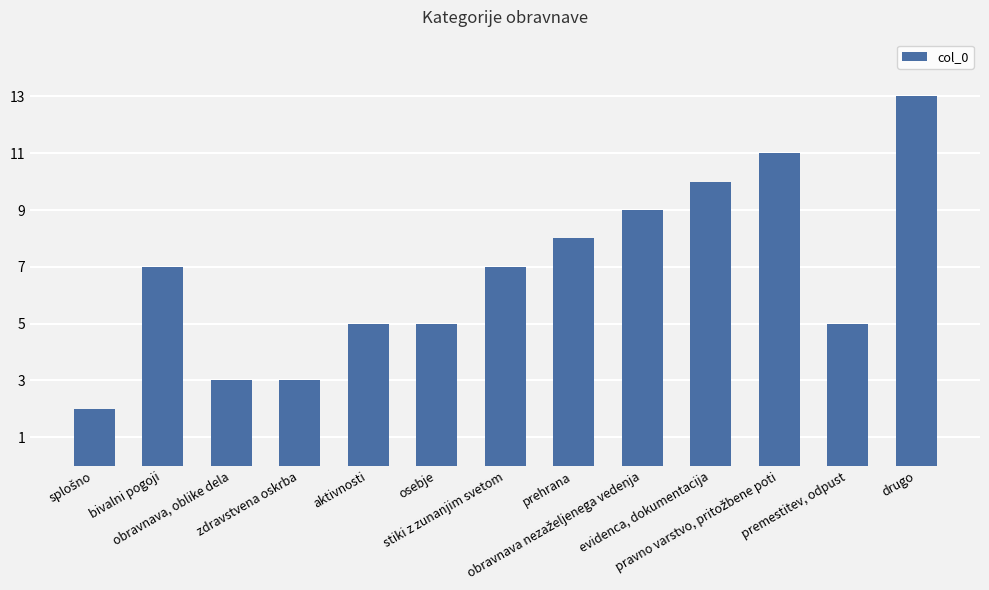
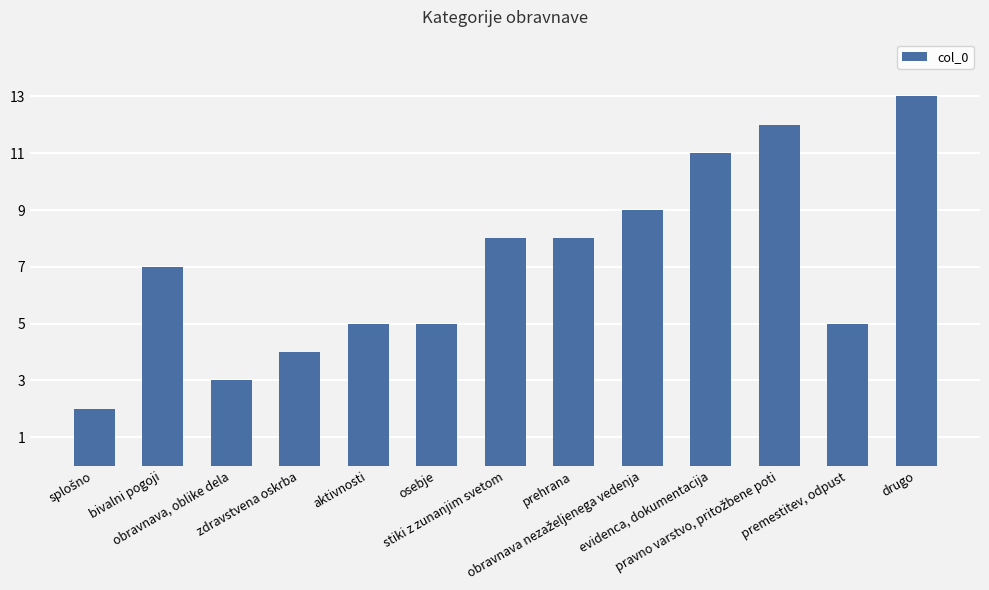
  {
    "splošno": 2,
    "bivalni pogoji": 7,
    "obravnava, oblike dela": 3,
-   "zdravstvena oskrba": 3,
+   "zdravstvena oskrba": 4,
    "aktivnosti": 5,
    "osebje": 5,
-   "stiki z zunanjim svetom": 7,
+   "stiki z zunanjim svetom": 8,
    "prehrana": 8,
    "obravnava nezaželjenega vedenja": 9,
-   "evidenca, dokumentacija": 10,
-   "pravno varstvo, pritožbene poti": 11,
+   "evidenca, dokumentacija": 11,
+   "pravno varstvo, pritožbene poti": 12,
    "premestitev, odpust": 5,
    "drugo": 13
  }
